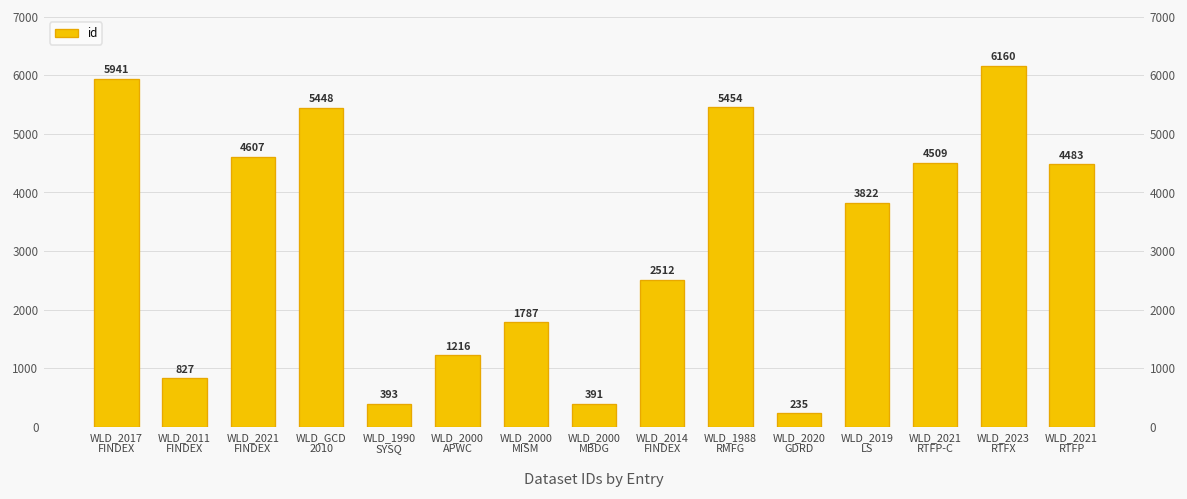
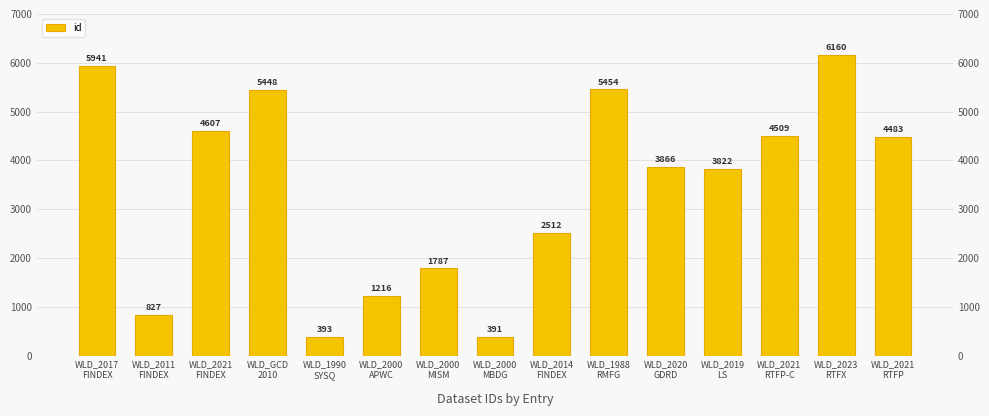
  {
    "WLD_2017 FINDEX": 5941,
    "WLD_2011 FINDEX": 827,
    "WLD_2021 FINDEX": 4607,
    "WLD_GCD 2010": 5448,
    "WLD_1990 SYSQ": 393,
    "WLD_2000 APWC": 1216,
    "WLD_2000 MISM": 1787,
    "WLD_2000 MBDG": 391,
    "WLD_2014 FINDEX": 2512,
    "WLD_1988 RMFG": 5454,
-   "WLD_2020 GDRD": 235,
+   "WLD_2020 GDRD": 3866,
    "WLD_2019 LS": 3822,
    "WLD_2021 RTFP-C": 4509,
    "WLD_2023 RTFX": 6160,
    "WLD_2021 RTFP": 4483
  }
